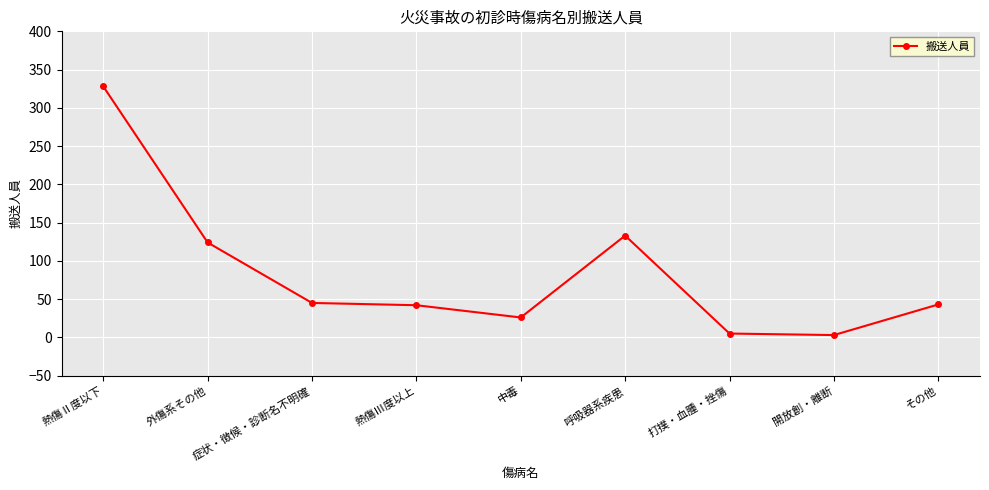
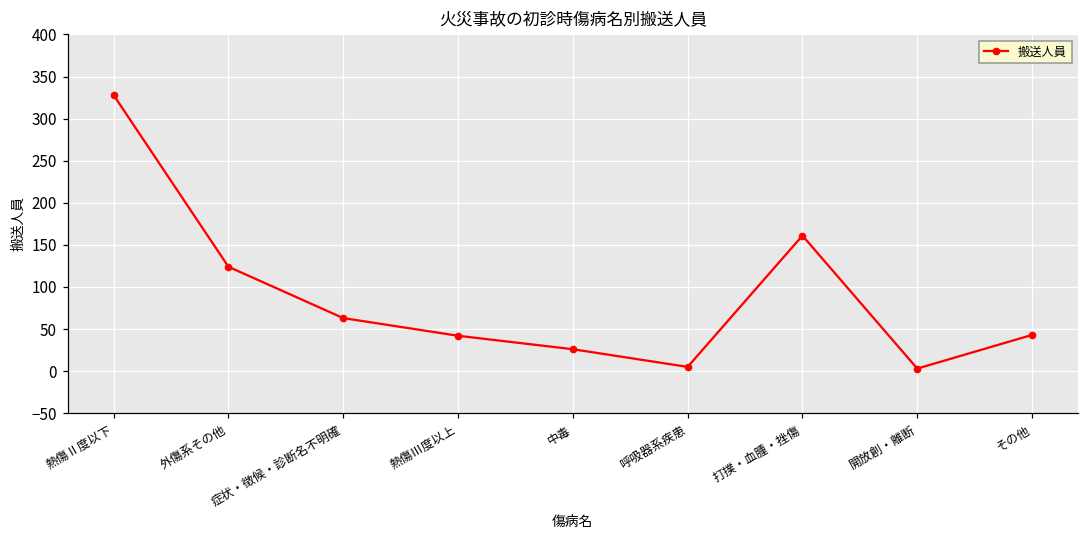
  {
    "熱傷Ⅱ度以下": 330,
    "外傷系その他": 120,
-   "症状・徴候・診断名不明確": 50,
+   "症状・徴候・診断名不明確": 60,
    "熱傷Ⅲ度以上": 40,
    "中毒": 30,
-   "呼吸器系疾患": 130,
-   "打撲・血腫・挫傷": 10,
+   "呼吸器系疾患": 10,
+   "打撲・血腫・挫傷": 160,
    "開放創・離断": 0,
    "その他": 40
  }
